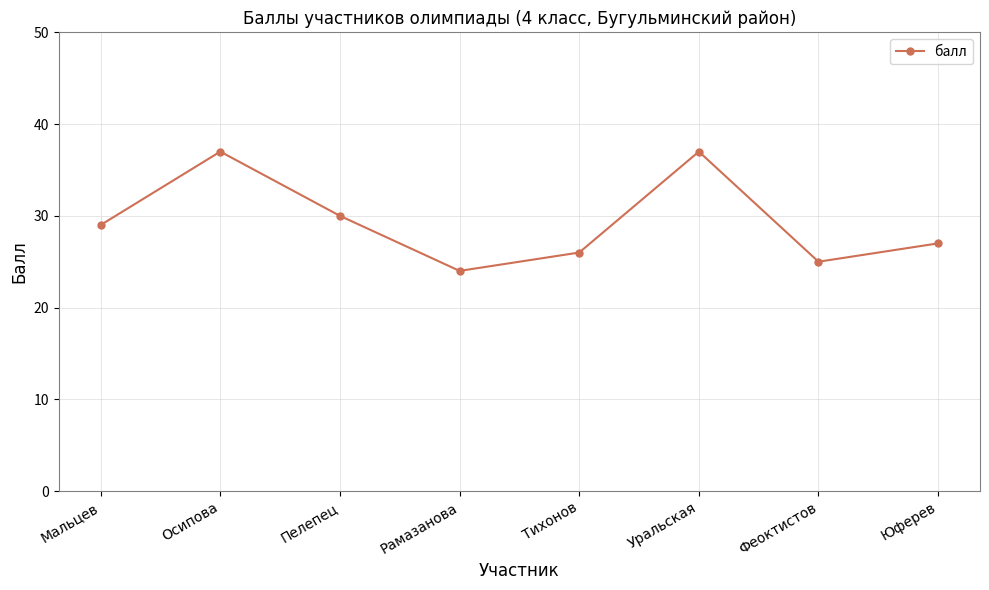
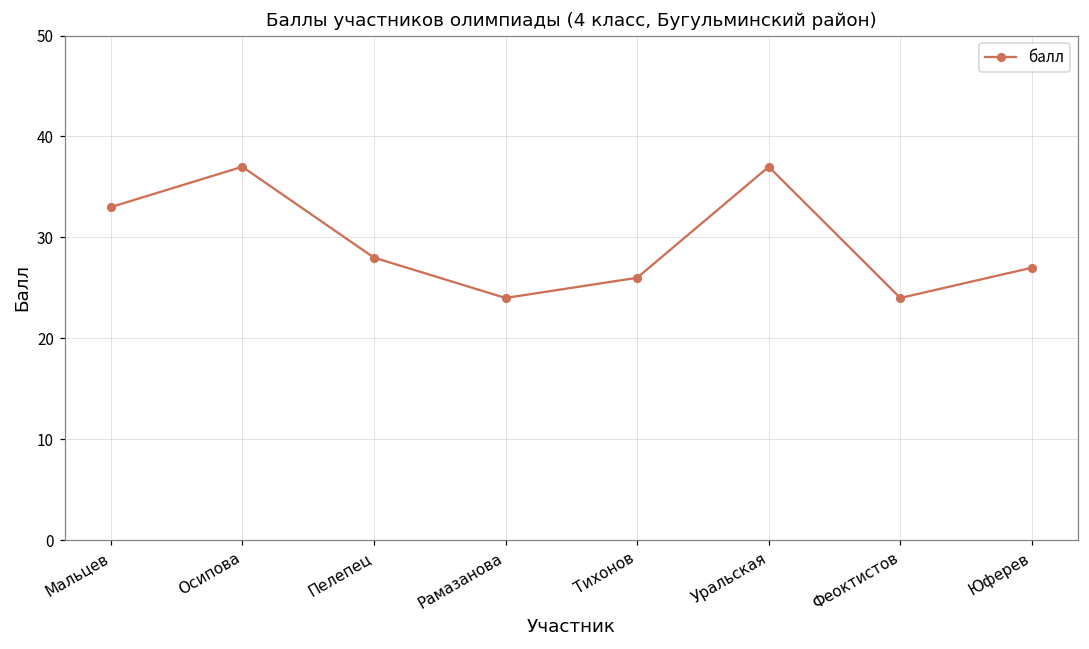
  {
-   "Мальцев": 29,
+   "Мальцев": 33,
    "Осипова": 37,
-   "Пелепец": 30,
+   "Пелепец": 28,
    "Рамазанова": 24,
    "Тихонов": 26,
    "Уральская": 37,
-   "Феоктистов": 25,
+   "Феоктистов": 24,
    "Юферев": 27
  }
